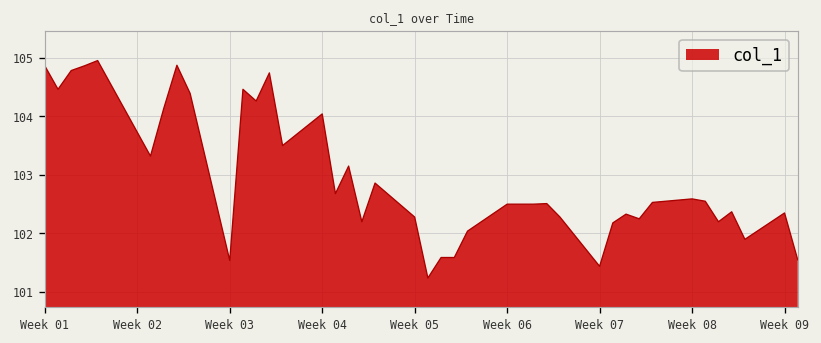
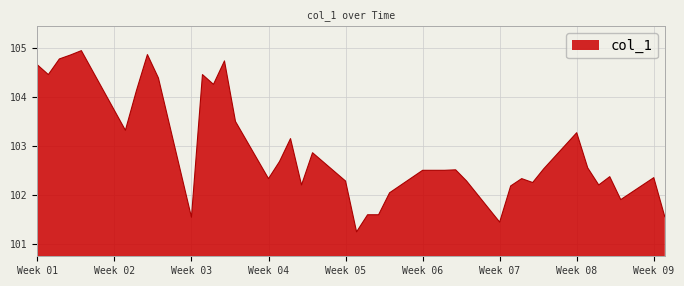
  {
-   "Week 01": 104.9,
+   "Week 01": 104.7,
    "Week 03": 101.5,
-   "Week 04": 104.0,
+   "Week 04": 102.3,
    "Week 05": 102.3,
    "Week 06": 102.5,
    "Week 07": 101.4,
-   "Week 08": 102.6,
+   "Week 08": 103.3,
    "Week 09": 102.4
  }
